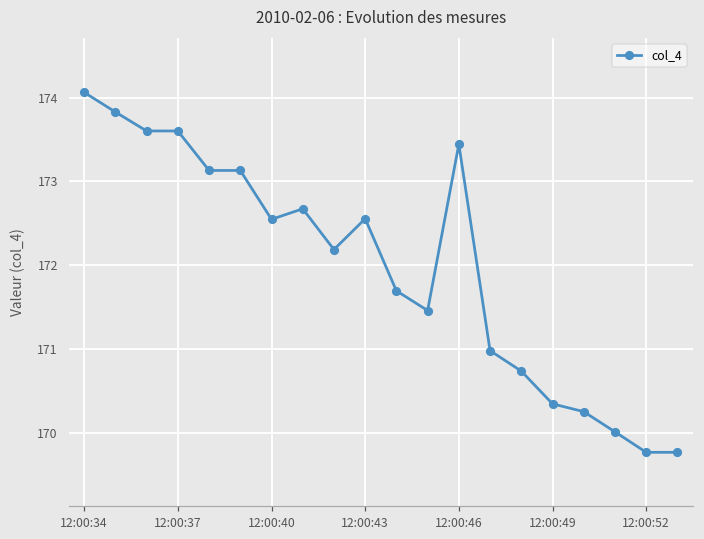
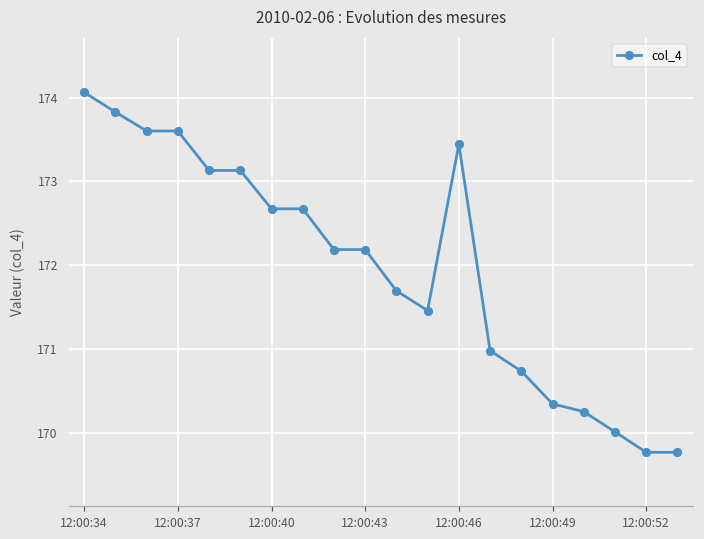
  {
    "12:00:34": 174.1,
    "12:00:37": 173.6,
-   "12:00:40": 172.5,
-   "12:00:43": 172.6,
+   "12:00:40": 172.7,
+   "12:00:43": 172.2,
    "12:00:46": 173.4,
    "12:00:49": 170.3,
    "12:00:52": 169.8
  }
